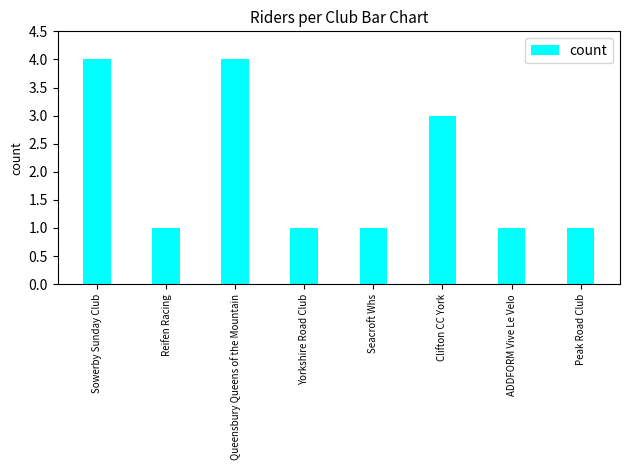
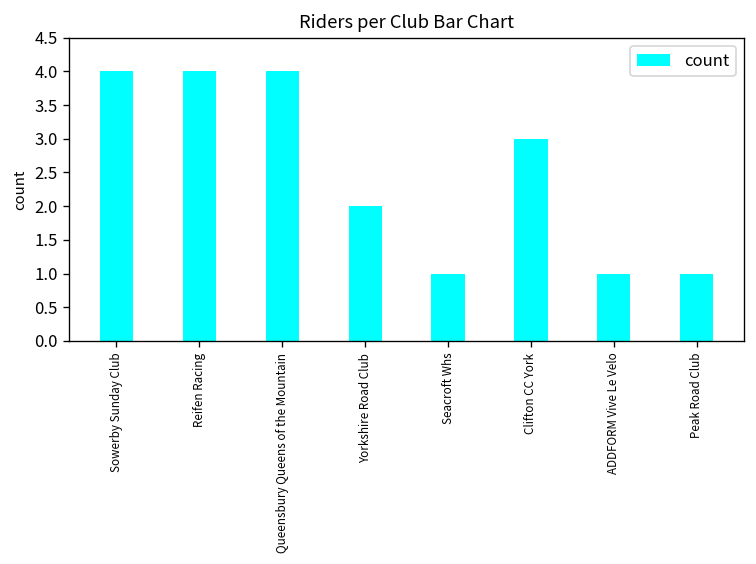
  {
    "Sowerby Sunday Club": 4,
-   "Reifen Racing": 1,
+   "Reifen Racing": 4,
    "Queensbury Queens of the Mountain": 4,
-   "Yorkshire Road Club": 1,
+   "Yorkshire Road Club": 2,
    "Seacroft Whs": 1,
    "Clifton CC York": 3,
    "ADDFORM Vive Le Velo": 1,
    "Peak Road Club": 1
  }
